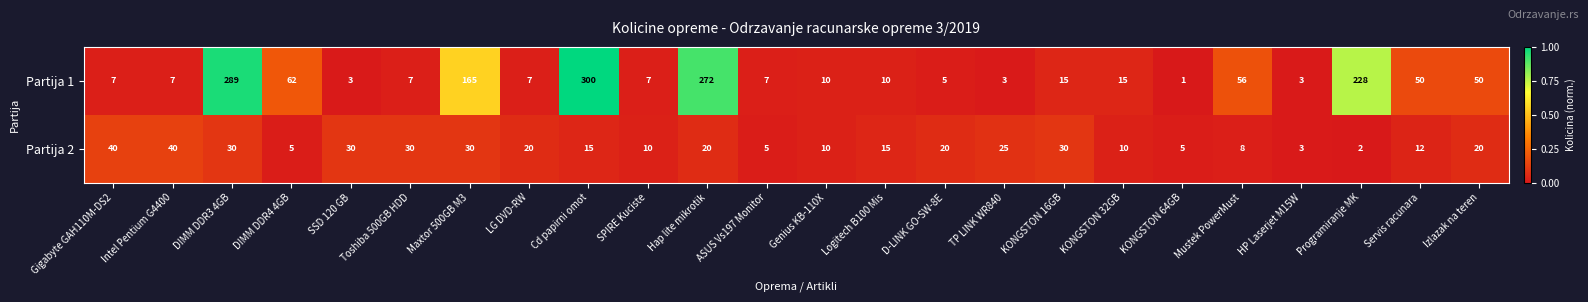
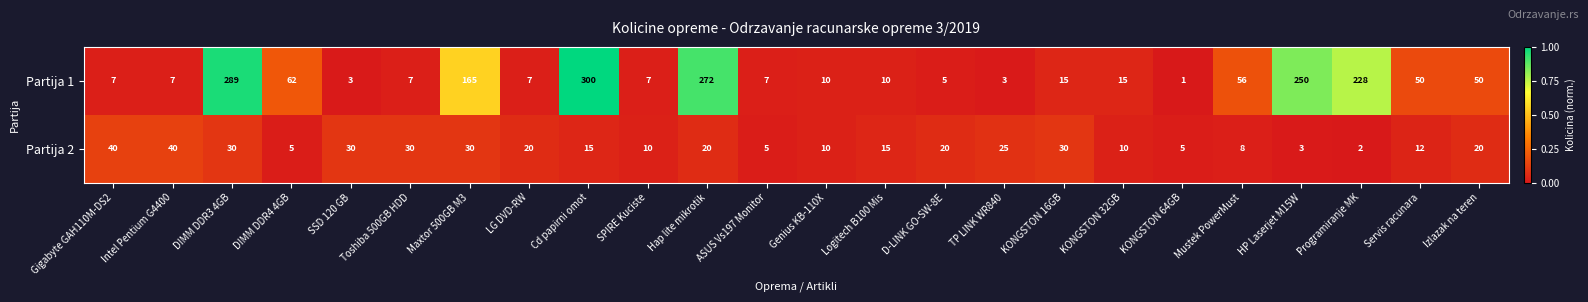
  {
    "Partija 1": {
      "Gigabyte GAH110M-DS2": 7,
      "Intel Pentium G4400": 7,
      "DIMM DDR3 4GB": 289,
      "DIMM DDR4 4GB": 62,
      "SSD 120 GB": 3,
      "Toshiba 500GB HDD": 7,
      "Maxtor 500GB M3": 165,
      "LG DVD-RW": 7,
      "Cd papirni omot": 300,
      "SPIRE Kuciste": 7,
      "Hap lite mikrotik": 272,
      "ASUS Vs197 Monitor": 7,
      "Genius KB-110X": 10,
      "Logitech B100 Mis": 10,
      "D-LINK GO-SW-8E": 5,
      "TP LINK WR840": 3,
      "KONGSTON 16GB": 15,
      "KONGSTON 32GB": 15,
      "KONGSTON 64GB": 1,
      "Mustek PowerMust": 56,
-     "HP Laserjet M15W": 3,
+     "HP Laserjet M15W": 250,
      "Programiranje MK": 228,
      "Servis racunara": 50,
      "Izlazak na teren": 50
    },
    "Partija 2": {
      "Gigabyte GAH110M-DS2": 40,
      "Intel Pentium G4400": 40,
      "DIMM DDR3 4GB": 30,
      "DIMM DDR4 4GB": 5,
      "SSD 120 GB": 30,
      "Toshiba 500GB HDD": 30,
      "Maxtor 500GB M3": 30,
      "LG DVD-RW": 20,
      "Cd papirni omot": 15,
      "SPIRE Kuciste": 10,
      "Hap lite mikrotik": 20,
      "ASUS Vs197 Monitor": 5,
      "Genius KB-110X": 10,
      "Logitech B100 Mis": 15,
      "D-LINK GO-SW-8E": 20,
      "TP LINK WR840": 25,
      "KONGSTON 16GB": 30,
      "KONGSTON 32GB": 10,
      "KONGSTON 64GB": 5,
      "Mustek PowerMust": 8,
      "HP Laserjet M15W": 3,
      "Programiranje MK": 2,
      "Servis racunara": 12,
      "Izlazak na teren": 20
    }
  }
